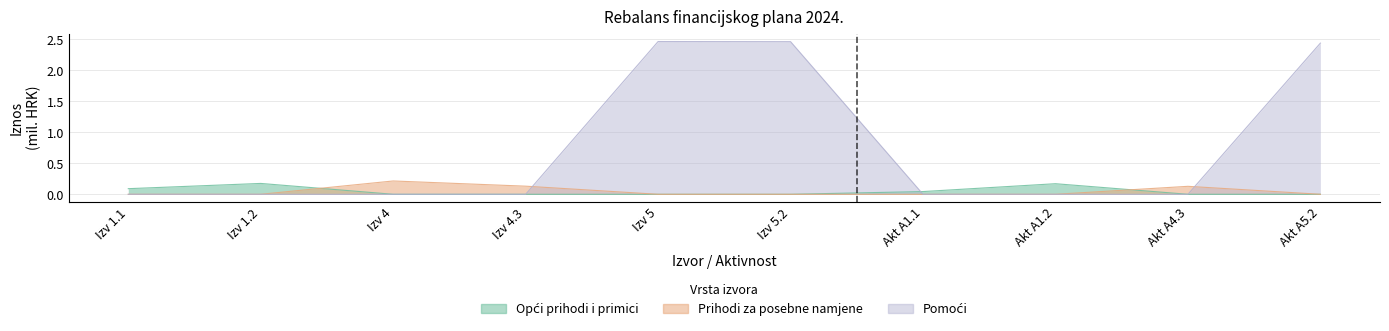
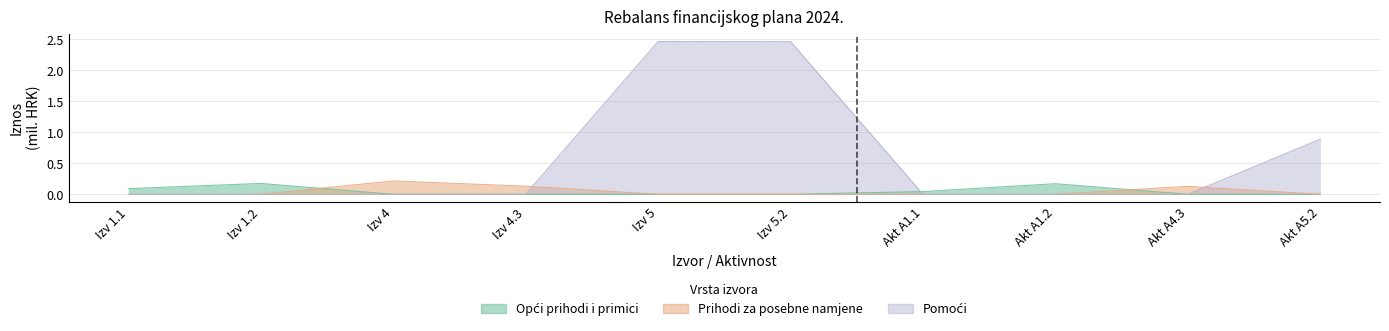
  {
    "Opći prihodi i primici": {
      "Izv 1.1": 0.1,
      "Izv 1.2": 0.2,
      "Akt A1.1": 0.0,
      "Akt A1.2": 0.2
    },
    "Prihodi za posebne namjene": {
      "Izv 4": 0.2,
      "Izv 4.3": 0.1,
      "Akt A4.3": 0.1
    },
    "Pomoći": {
      "Izv 5": 2.5,
      "Izv 5.2": 2.5,
-     "Akt A5.2": 2.4
+     "Akt A5.2": 0.9
    }
  }
